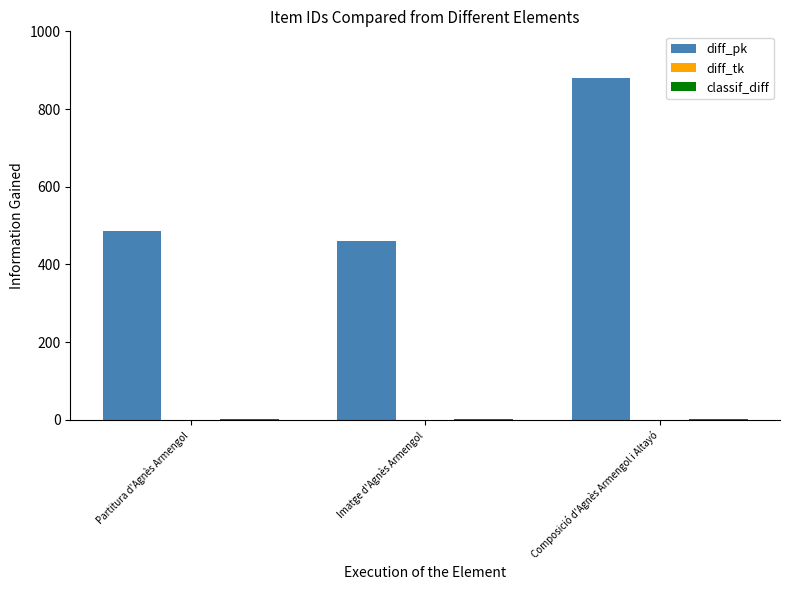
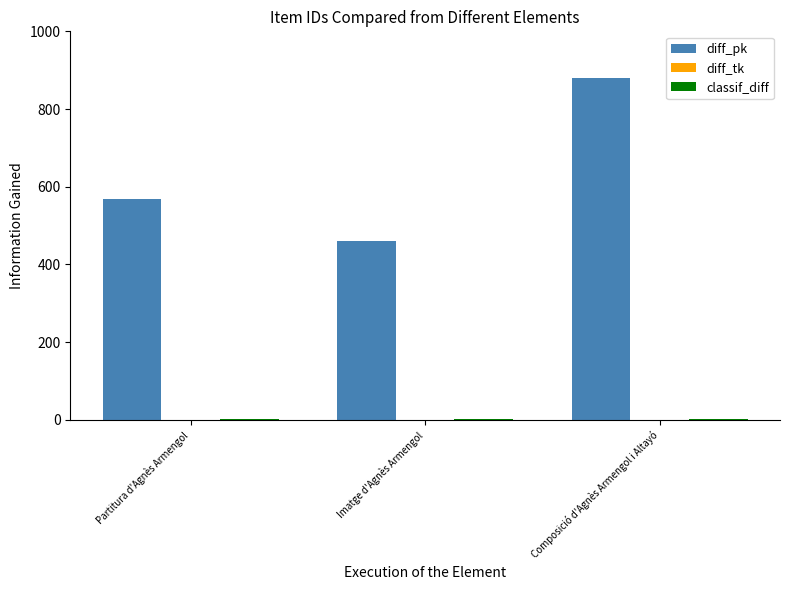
  {
    "diff_pk": {
-     "Partitura d'Agnès Armengol": 490,
+     "Partitura d'Agnès Armengol": 570,
      "Imatge d'Agnès Armengol": 460,
      "Composició d'Agnès Armengol i Altayó": 880
    },
    "diff_tk": {
      "Partitura d'Agnès Armengol": 0,
      "Imatge d'Agnès Armengol": 0,
      "Composició d'Agnès Armengol i Altayó": 0
    }
  }
